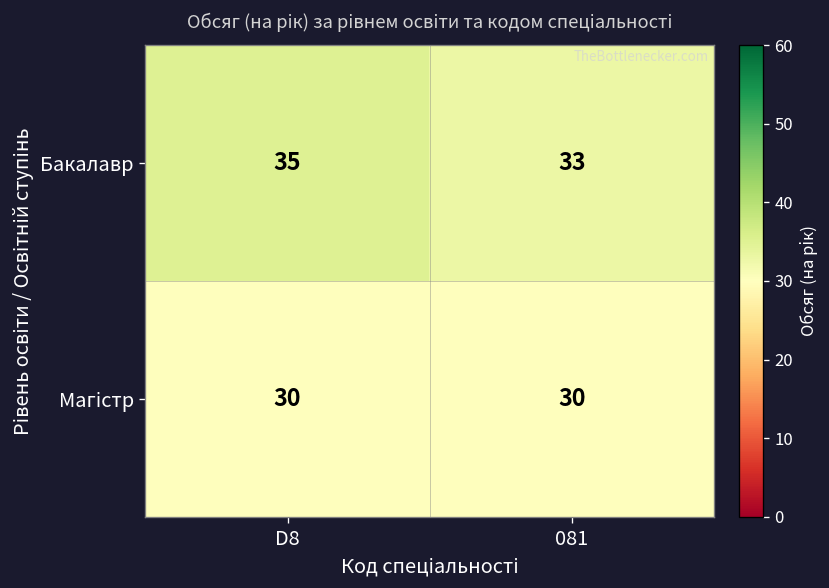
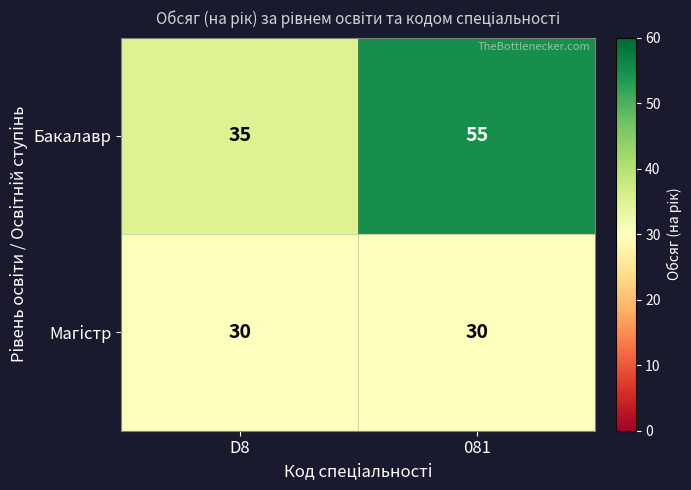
  {
    "Бакалавр": {
      "D8": 35,
-     "081": 33
+     "081": 55
    },
    "Магістр": {
      "D8": 30,
      "081": 30
    }
  }
